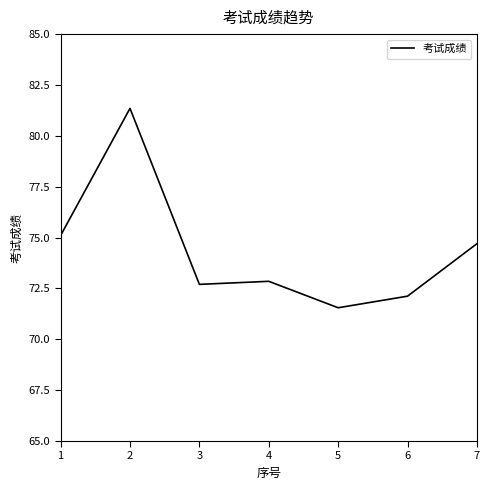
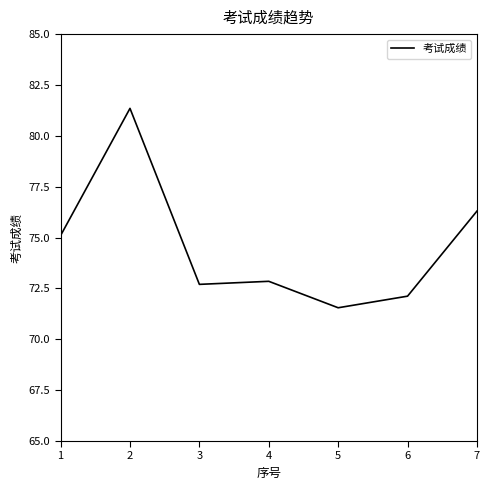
  {
    "1": 75.1,
    "2": 81.4,
    "3": 72.7,
    "4": 72.9,
    "5": 71.6,
    "6": 72.1,
-   "7": 74.7
+   "7": 76.3
  }
